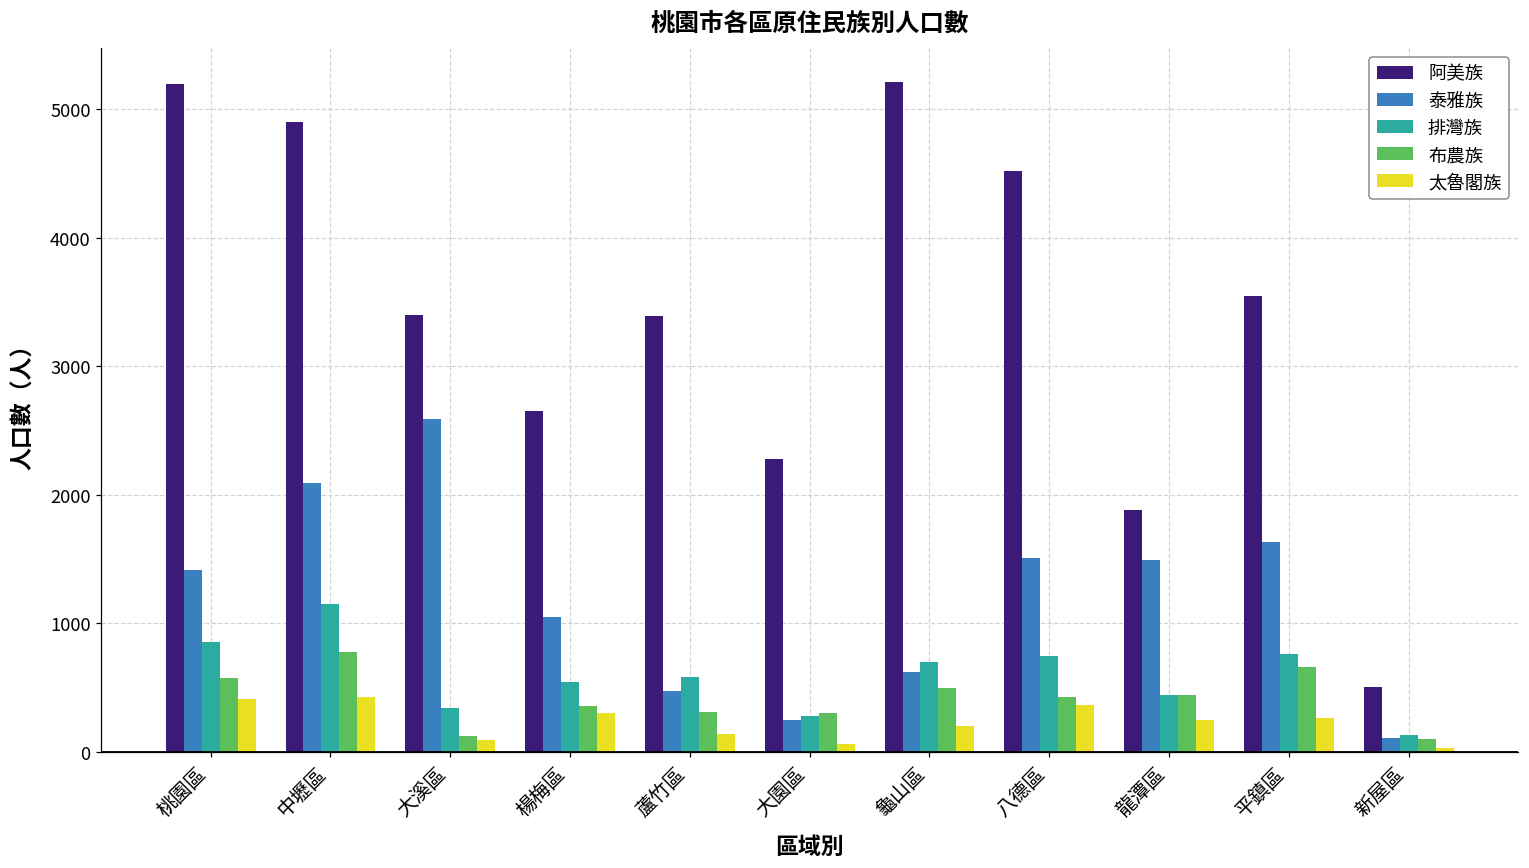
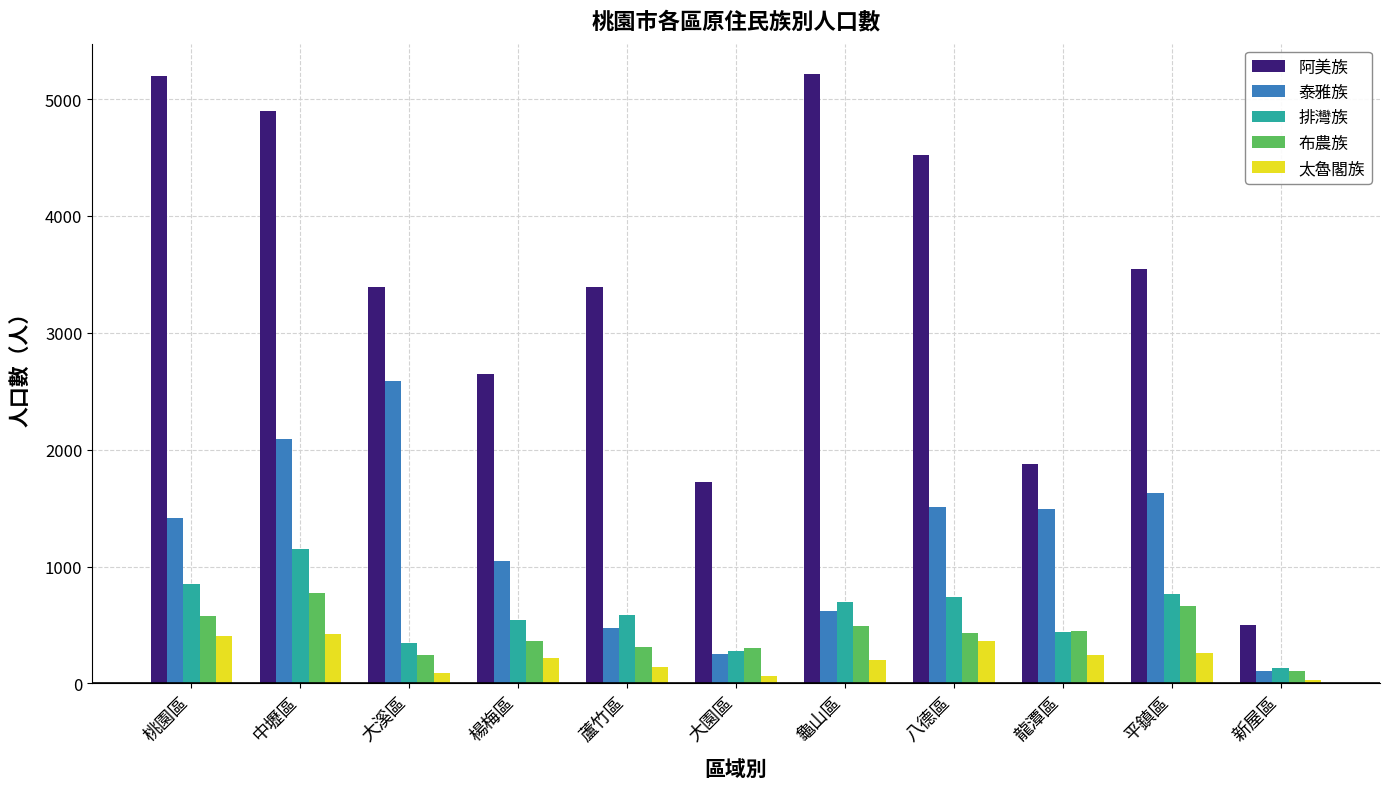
  {
    "阿美族": {
      "桃園區": 5200,
      "中壢區": 4900,
      "大溪區": 3400,
      "楊梅區": 2650,
      "蘆竹區": 3390,
-     "大園區": 2280,
+     "大園區": 1720,
      "龜山區": 5210,
      "八德區": 4520,
      "龍潭區": 1880,
      "平鎮區": 3540,
      "新屋區": 500
    },
    "布農族": {
      "桃園區": 580,
      "中壢區": 780,
-     "大溪區": 120,
+     "大溪區": 240,
      "楊梅區": 360,
      "蘆竹區": 310,
      "大園區": 310,
      "龜山區": 490,
      "八德區": 430,
      "龍潭區": 450,
      "平鎮區": 660,
      "新屋區": 100
    },
    "太魯閣族": {
      "桃園區": 410,
      "中壢區": 430,
      "大溪區": 90,
-     "楊梅區": 300,
+     "楊梅區": 220,
      "蘆竹區": 140,
      "大園區": 60,
      "龜山區": 200,
      "八德區": 370,
      "龍潭區": 250,
      "平鎮區": 260,
      "新屋區": 30
    }
  }
